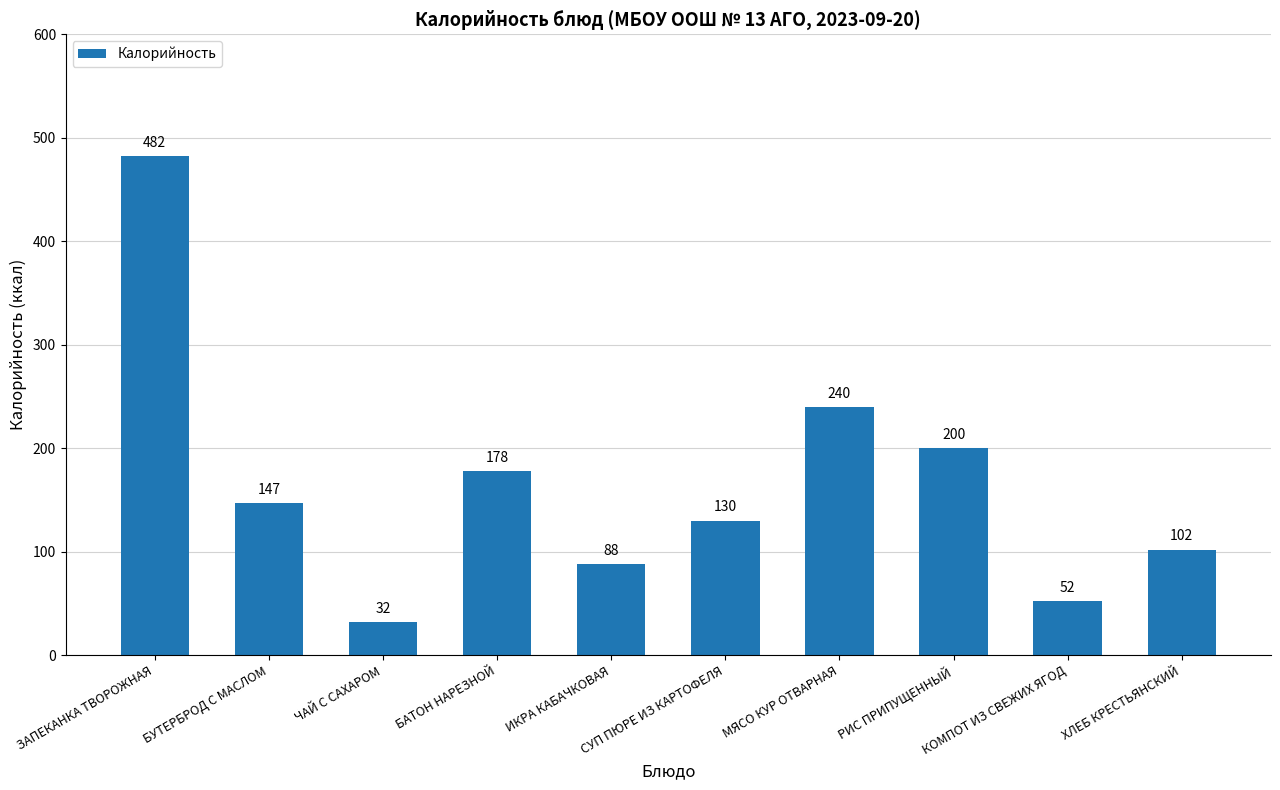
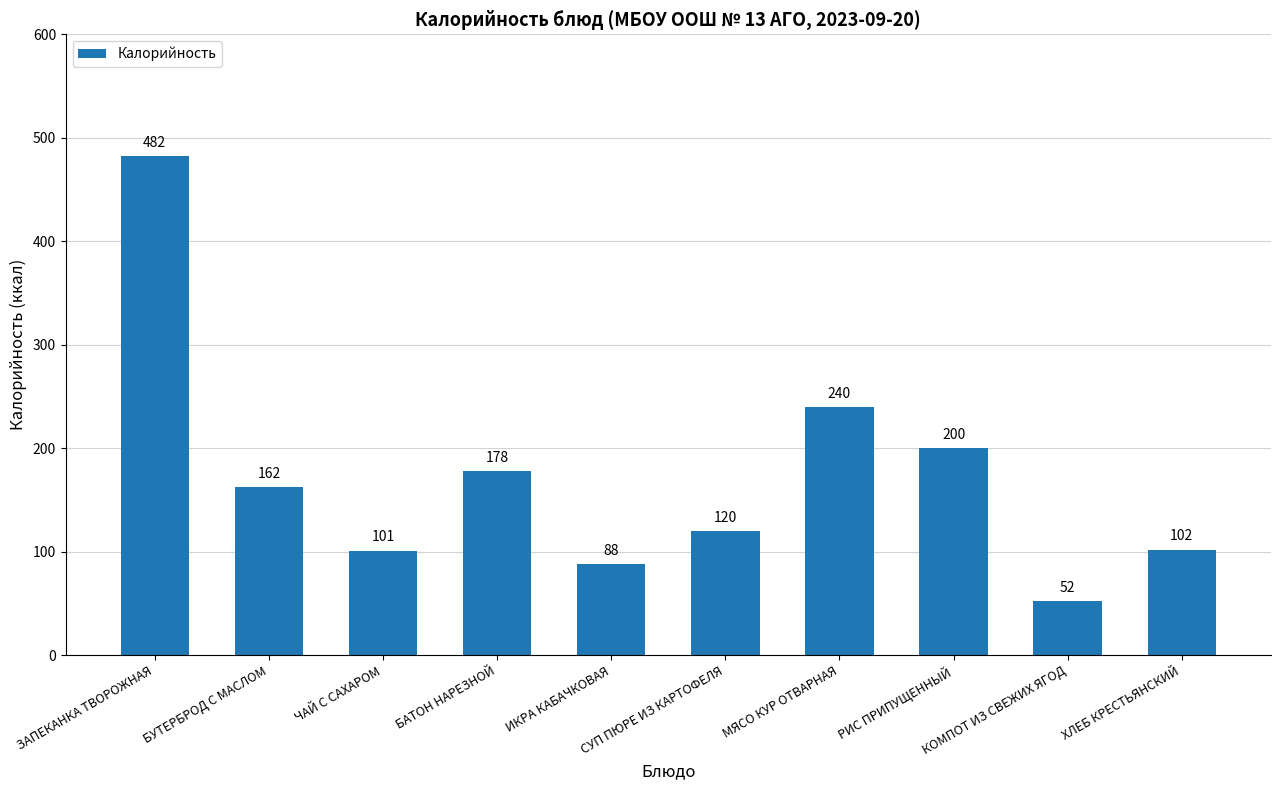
  {
    "ЗАПЕКАНКА ТВОРОЖНАЯ": 482,
-   "БУТЕРБРОД С МАСЛОМ": 147,
-   "ЧАЙ С САХАРОМ": 32,
+   "БУТЕРБРОД С МАСЛОМ": 162,
+   "ЧАЙ С САХАРОМ": 101,
    "БАТОН НАРЕЗНОЙ": 178,
    "ИКРА КАБАЧКОВАЯ": 88,
-   "СУП ПЮРЕ ИЗ КАРТОФЕЛЯ": 130,
+   "СУП ПЮРЕ ИЗ КАРТОФЕЛЯ": 120,
    "МЯСО КУР ОТВАРНАЯ": 240,
    "РИС ПРИПУЩЕННЫЙ": 200,
    "КОМПОТ ИЗ СВЕЖИХ ЯГОД": 52,
    "ХЛЕБ КРЕСТЬЯНСКИЙ": 102
  }
